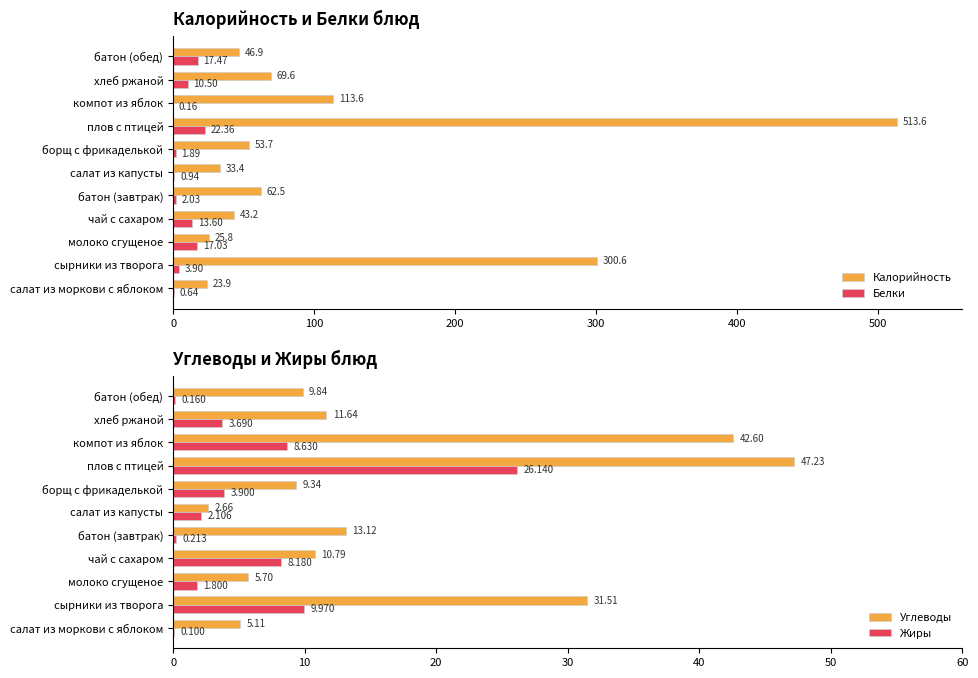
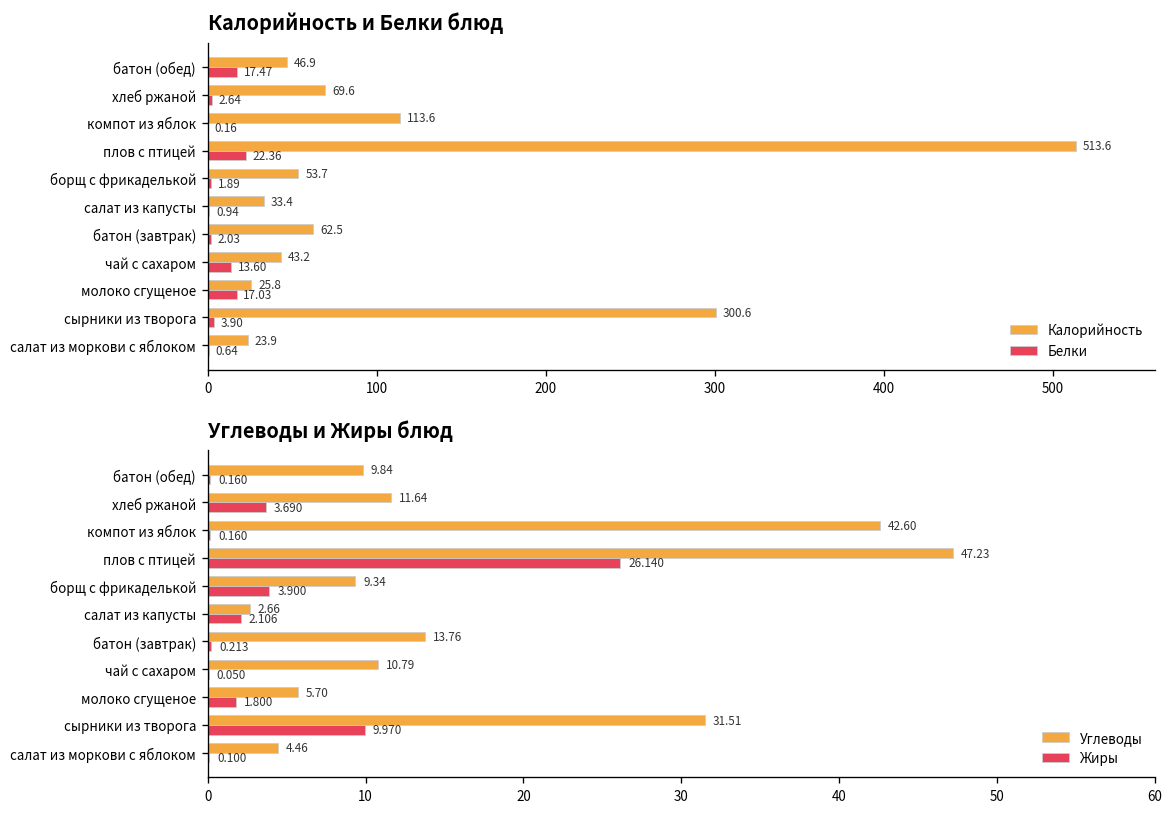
  {
    "Калорийность и Белки блюд": {
      "Калорийность": {
        "батон (обед)": 46.9,
        "хлеб ржаной": 69.6,
        "компот из яблок": 113.6,
        "плов с птицей": 513.6,
        "борщ с фрикаделькой": 53.7,
        "салат из капусты": 33.4,
        "батон (завтрак)": 62.5,
        "чай с сахаром": 43.2,
        "молоко сгущеное": 25.8,
        "сырники из творога": 300.6,
        "салат из моркови с яблоком": 23.9
      },
      "Белки": {
        "батон (обед)": 17.47,
-       "хлеб ржаной": 10.50,
+       "хлеб ржаной": 2.64,
        "компот из яблок": 0.16,
        "плов с птицей": 22.36,
        "борщ с фрикаделькой": 1.89,
        "салат из капусты": 0.94,
        "батон (завтрак)": 2.03,
        "чай с сахаром": 13.60,
        "молоко сгущеное": 17.03,
        "сырники из творога": 3.90,
        "салат из моркови с яблоком": 0.64
      }
    },
    "Углеводы и Жиры блюд": {
      "Углеводы": {
        "батон (обед)": 9.84,
        "хлеб ржаной": 11.64,
        "компот из яблок": 42.60,
        "плов с птицей": 47.23,
        "борщ с фрикаделькой": 9.34,
-       "батон (завтрак)": 13.12,
+       "батон (завтрак)": 13.76,
        "чай с сахаром": 10.79,
        "молоко сгущеное": 5.70,
        "сырники из творога": 31.51,
-       "салат из моркови с яблоком": 5.11
+       "салат из моркови с яблоком": 4.46
      },
      "Жиры": {
        "батон (обед)": 0.160,
        "хлеб ржаной": 3.690,
-       "компот из яблок": 8.630,
+       "компот из яблок": 0.160,
        "плов с птицей": 26.140,
        "борщ с фрикаделькой": 3.900,
        "салат из капусты": 2.106,
        "батон (завтрак)": 0.213,
-       "чай с сахаром": 8.180,
+       "чай с сахаром": 0.050,
        "молоко сгущеное": 1.800,
        "сырники из творога": 9.970,
        "салат из моркови с яблоком": 0.100
      }
    }
  }
